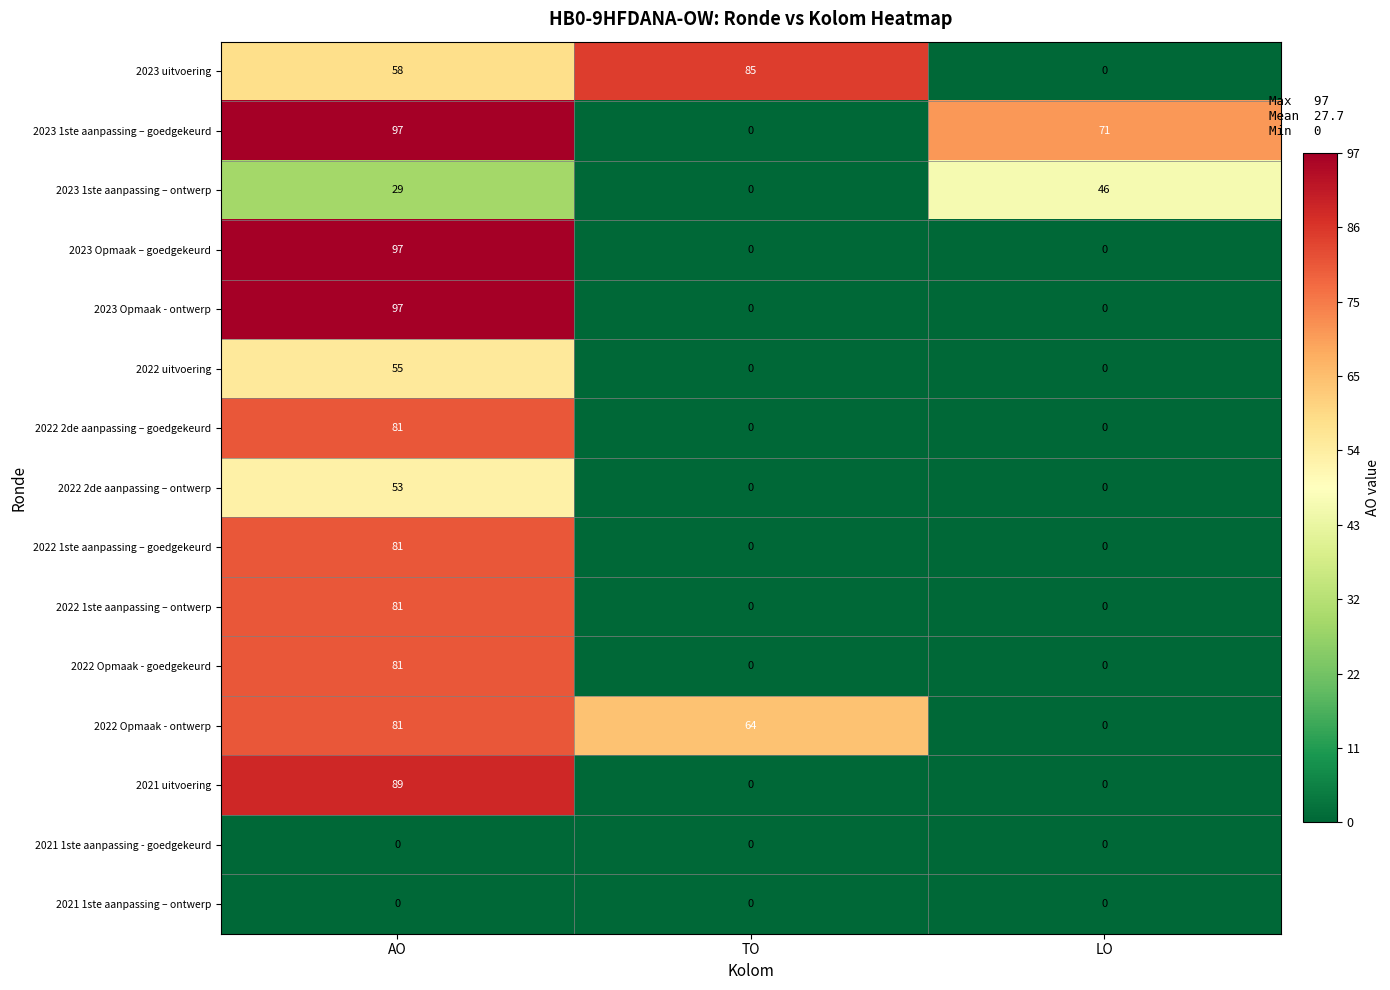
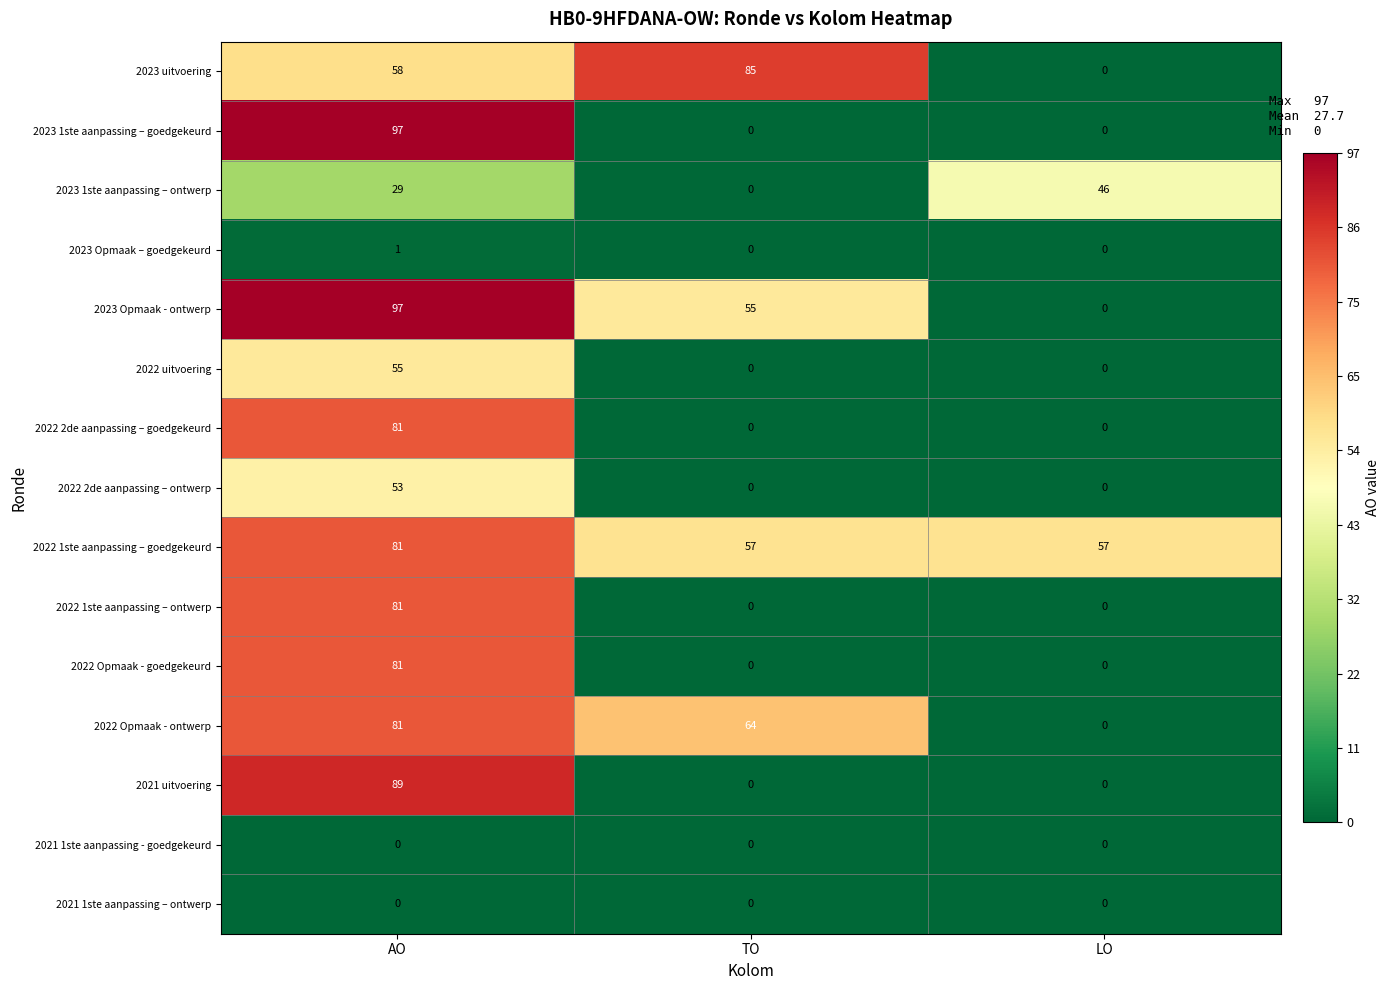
  {
    "2023 uitvoering": {
      "AO": 58,
      "TO": 85,
      "LO": 0
    },
    "2023 1ste aanpassing – goedgekeurd": {
      "AO": 97,
      "TO": 0,
-     "LO": 71
+     "LO": 0
    },
    "2023 1ste aanpassing – ontwerp": {
      "AO": 29,
      "TO": 0,
      "LO": 46
    },
    "2023 Opmaak – goedgekeurd": {
-     "AO": 97,
+     "AO": 1,
      "TO": 0,
      "LO": 0
    },
    "2023 Opmaak - ontwerp": {
      "AO": 97,
-     "TO": 0,
+     "TO": 55,
      "LO": 0
    },
    "2022 uitvoering": {
      "AO": 55,
      "TO": 0,
      "LO": 0
    },
    "2022 2de aanpassing – goedgekeurd": {
      "AO": 81,
      "TO": 0,
      "LO": 0
    },
    "2022 2de aanpassing – ontwerp": {
      "AO": 53,
      "TO": 0,
      "LO": 0
    },
    "2022 1ste aanpassing – goedgekeurd": {
      "AO": 81,
-     "TO": 0,
-     "LO": 0
+     "TO": 57,
+     "LO": 57
    },
    "2022 1ste aanpassing – ontwerp": {
      "AO": 81,
      "TO": 0,
      "LO": 0
    },
    "2022 Opmaak - goedgekeurd": {
      "AO": 81,
      "TO": 0,
      "LO": 0
    },
    "2022 Opmaak - ontwerp": {
      "AO": 81,
      "TO": 64,
      "LO": 0
    },
    "2021 uitvoering": {
      "AO": 89,
      "TO": 0,
      "LO": 0
    },
    "2021 1ste aanpassing - goedgekeurd": {
      "AO": 0,
      "TO": 0,
      "LO": 0
    },
    "2021 1ste aanpassing – ontwerp": {
      "AO": 0,
      "TO": 0,
      "LO": 0
    }
  }
